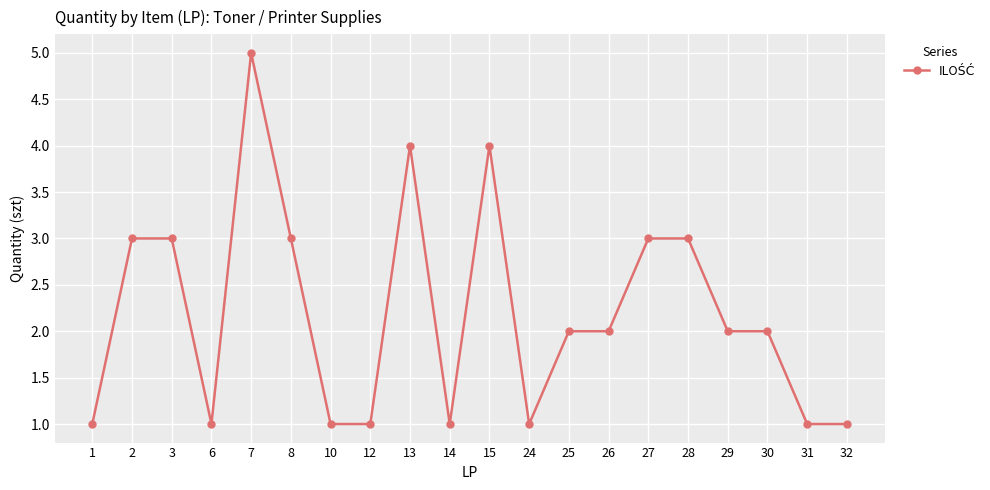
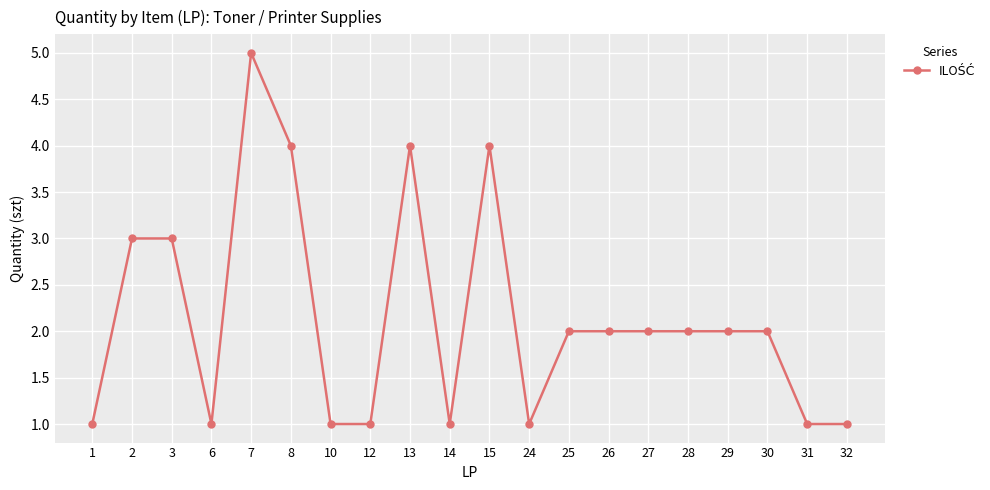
  {
    "1": 1,
    "2": 3,
    "3": 3,
    "6": 1,
    "7": 5,
-   "8": 3,
+   "8": 4,
    "10": 1,
    "12": 1,
    "13": 4,
    "14": 1,
    "15": 4,
    "24": 1,
    "25": 2,
    "26": 2,
-   "27": 3,
-   "28": 3,
+   "27": 2,
+   "28": 2,
    "29": 2,
    "30": 2,
    "31": 1,
    "32": 1
  }
